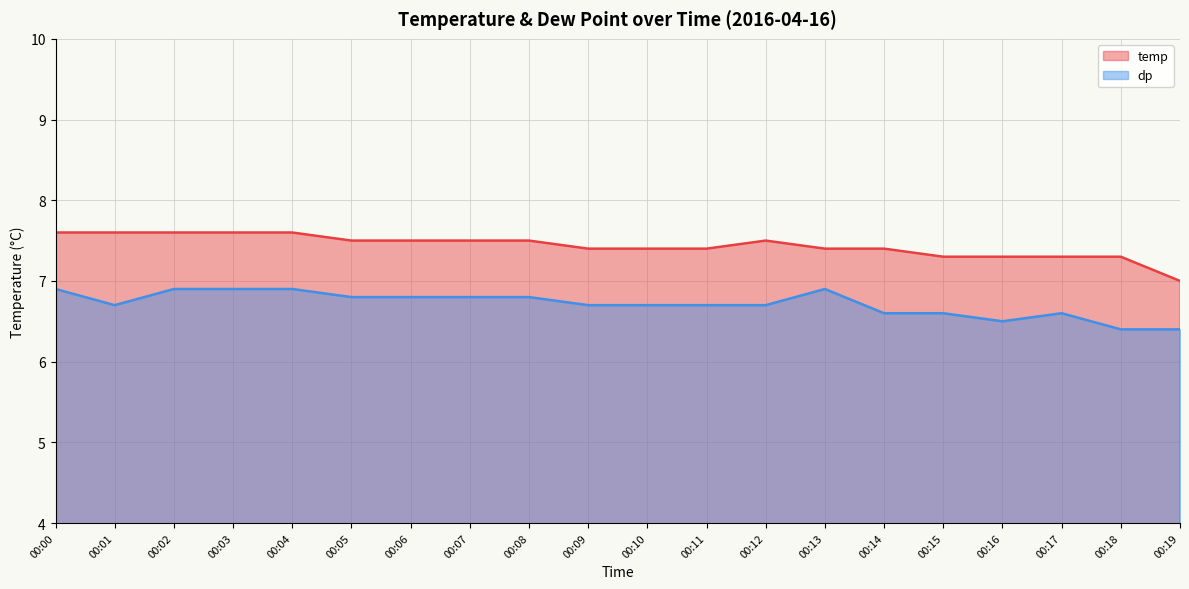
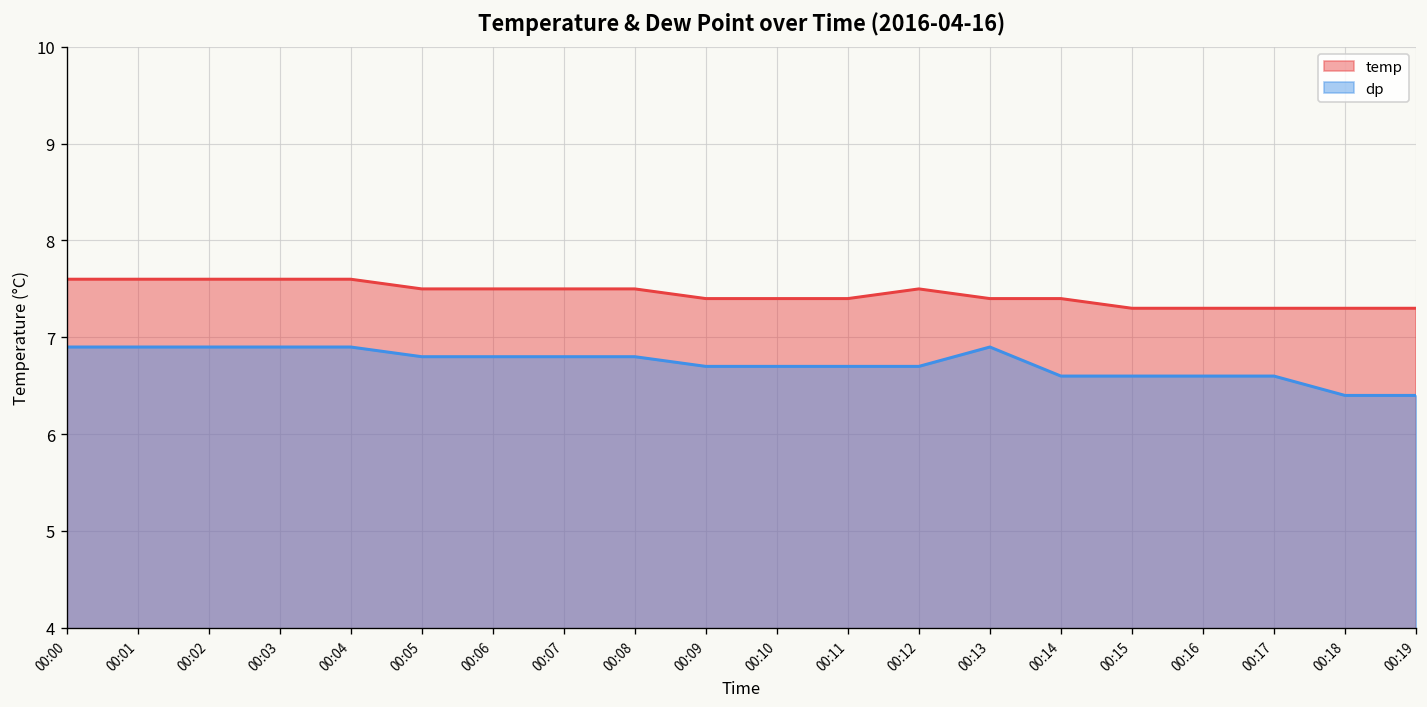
  {
    "temp": {
      "00:00": 7.6,
      "00:01": 7.6,
      "00:02": 7.6,
      "00:03": 7.6,
      "00:04": 7.6,
      "00:05": 7.5,
      "00:06": 7.5,
      "00:07": 7.5,
      "00:08": 7.5,
      "00:09": 7.4,
      "00:10": 7.4,
      "00:11": 7.4,
      "00:12": 7.5,
      "00:13": 7.4,
      "00:14": 7.4,
      "00:15": 7.3,
      "00:16": 7.3,
      "00:17": 7.3,
      "00:18": 7.3,
-     "00:19": 7.0
+     "00:19": 7.3
    },
    "dp": {
      "00:00": 6.9,
-     "00:01": 6.7,
+     "00:01": 6.9,
      "00:02": 6.9,
      "00:03": 6.9,
      "00:04": 6.9,
      "00:05": 6.8,
      "00:06": 6.8,
      "00:07": 6.8,
      "00:08": 6.8,
      "00:09": 6.7,
      "00:10": 6.7,
      "00:11": 6.7,
      "00:12": 6.7,
      "00:13": 6.9,
      "00:14": 6.6,
      "00:15": 6.6,
-     "00:16": 6.5,
+     "00:16": 6.6,
      "00:17": 6.6,
      "00:18": 6.4,
      "00:19": 6.4
    }
  }
